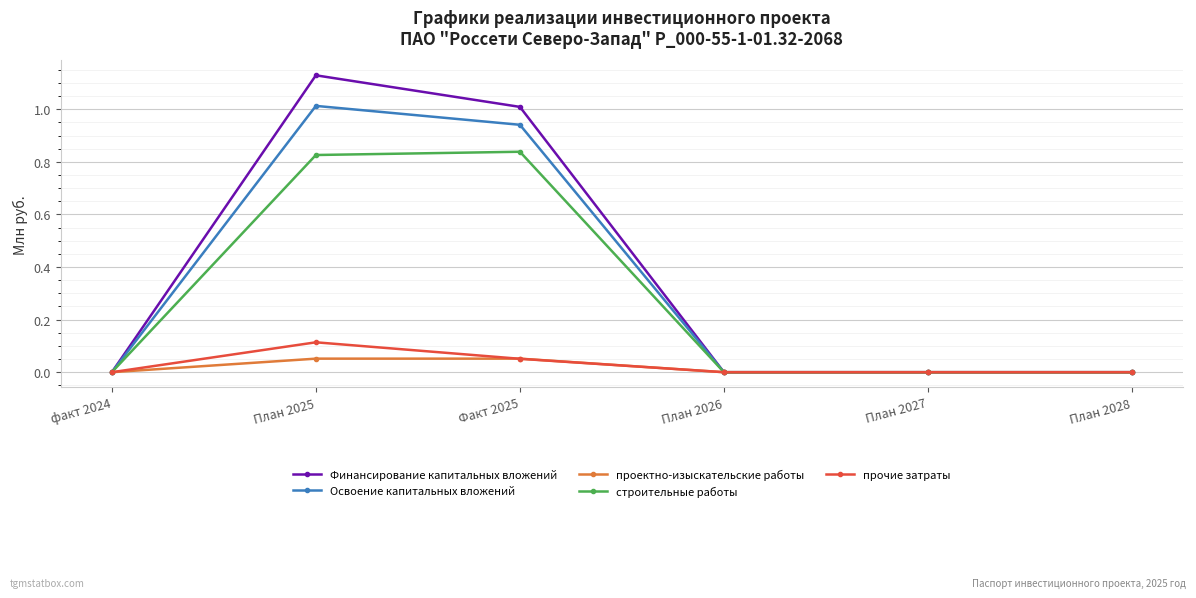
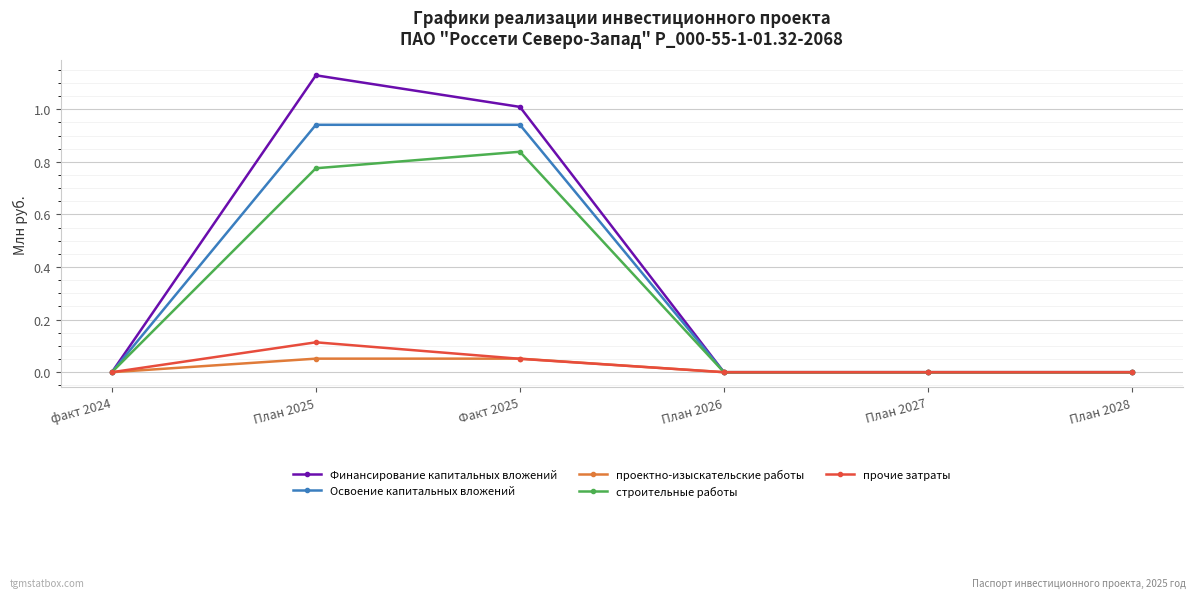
  {
    "Финансирование капитальных вложений": {
      "План 2025": 1.13,
      "Факт 2025": 1.01
    },
    "Освоение капитальных вложений": {
-     "План 2025": 1.01,
+     "План 2025": 0.94,
      "Факт 2025": 0.94
    },
    "строительные работы": {
-     "План 2025": 0.83,
+     "План 2025": 0.78,
      "Факт 2025": 0.84
    }
  }
